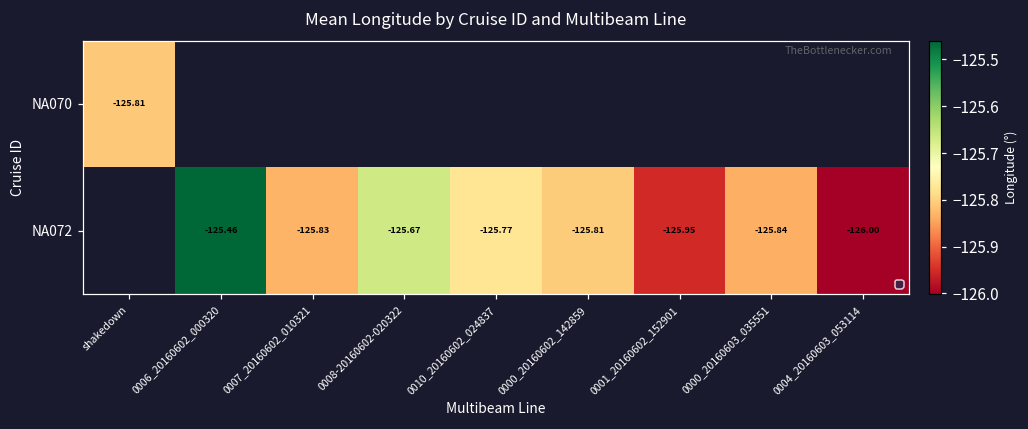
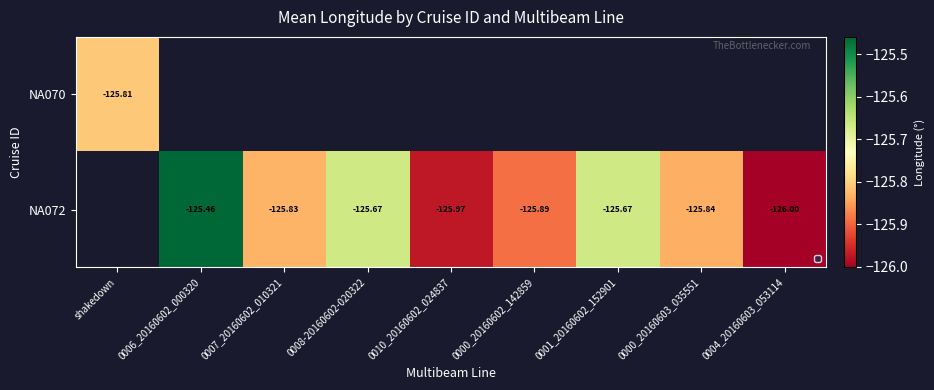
  {
    "NA070": {
      "shakedown": -125.81
    },
    "NA072": {
      "0006_20160602_000320": -125.46,
      "0007_20160602_010321": -125.83,
      "0008-20160602-020322": -125.67,
-     "0010_20160602_024837": -125.77,
-     "0000_20160602_142859": -125.81,
-     "0001_20160602_152901": -125.95,
+     "0010_20160602_024837": -125.97,
+     "0000_20160602_142859": -125.89,
+     "0001_20160602_152901": -125.67,
      "0000_20160603_035551": -125.84,
      "0004_20160603_053114": -126.00
    }
  }
